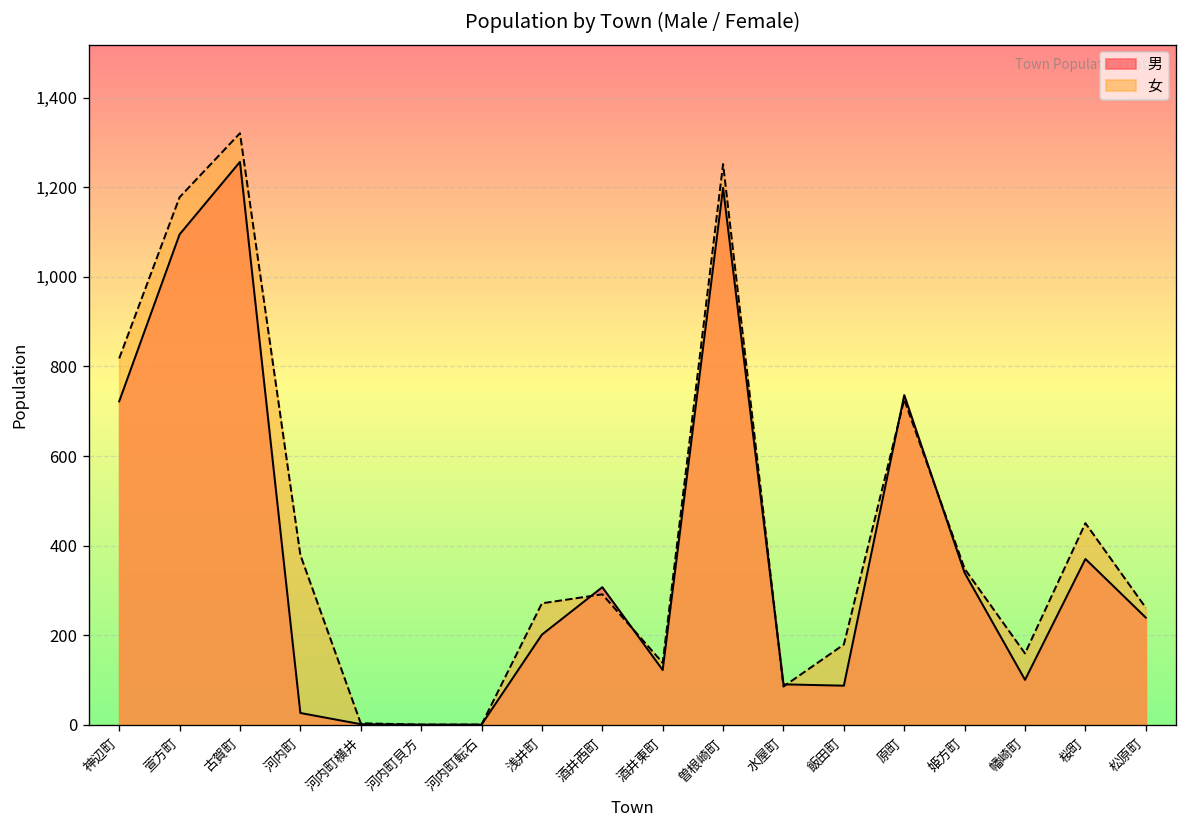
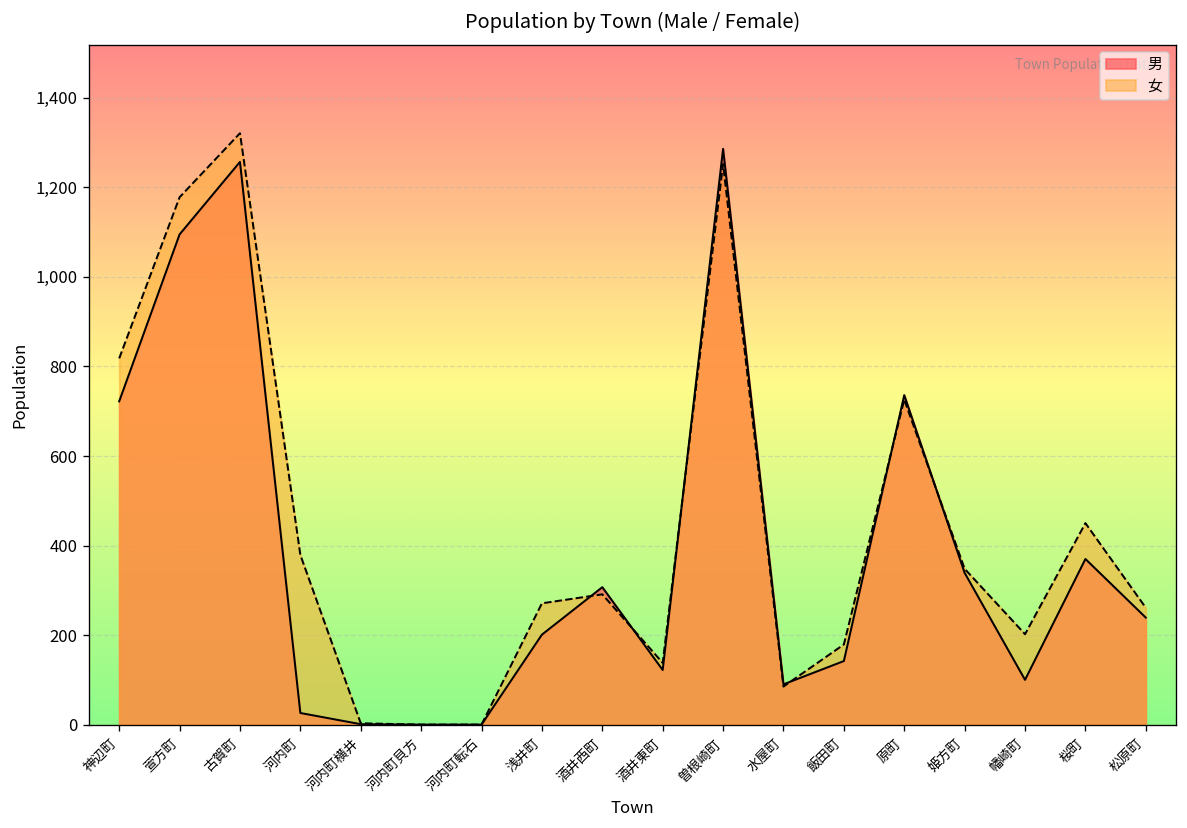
  {
    "男": {
      "神辺町": "720",
      "萱方町": "1,100",
      "古賀町": "1,260",
      "河内町": "30",
      "浅井町": "200",
      "酒井西町": "310",
      "酒井東町": "120",
-     "曽根崎町": "1,200",
-     "飯田町": "90",
+     "曽根崎町": "1,290",
+     "飯田町": "140",
      "原町": "740",
      "姫方町": "340",
      "幡崎町": "100",
      "桜町": "370",
      "松原町": "240"
    },
    "女": {
      "神辺町": "820",
      "萱方町": "1,180",
      "古賀町": "1,320",
      "河内町": "380",
      "浅井町": "270",
      "酒井西町": "290",
      "酒井東町": "140",
      "曽根崎町": "1,250",
      "飯田町": "180",
      "原町": "730",
      "姫方町": "350",
-     "幡崎町": "160",
+     "幡崎町": "200",
      "桜町": "450",
      "松原町": "260"
    }
  }
